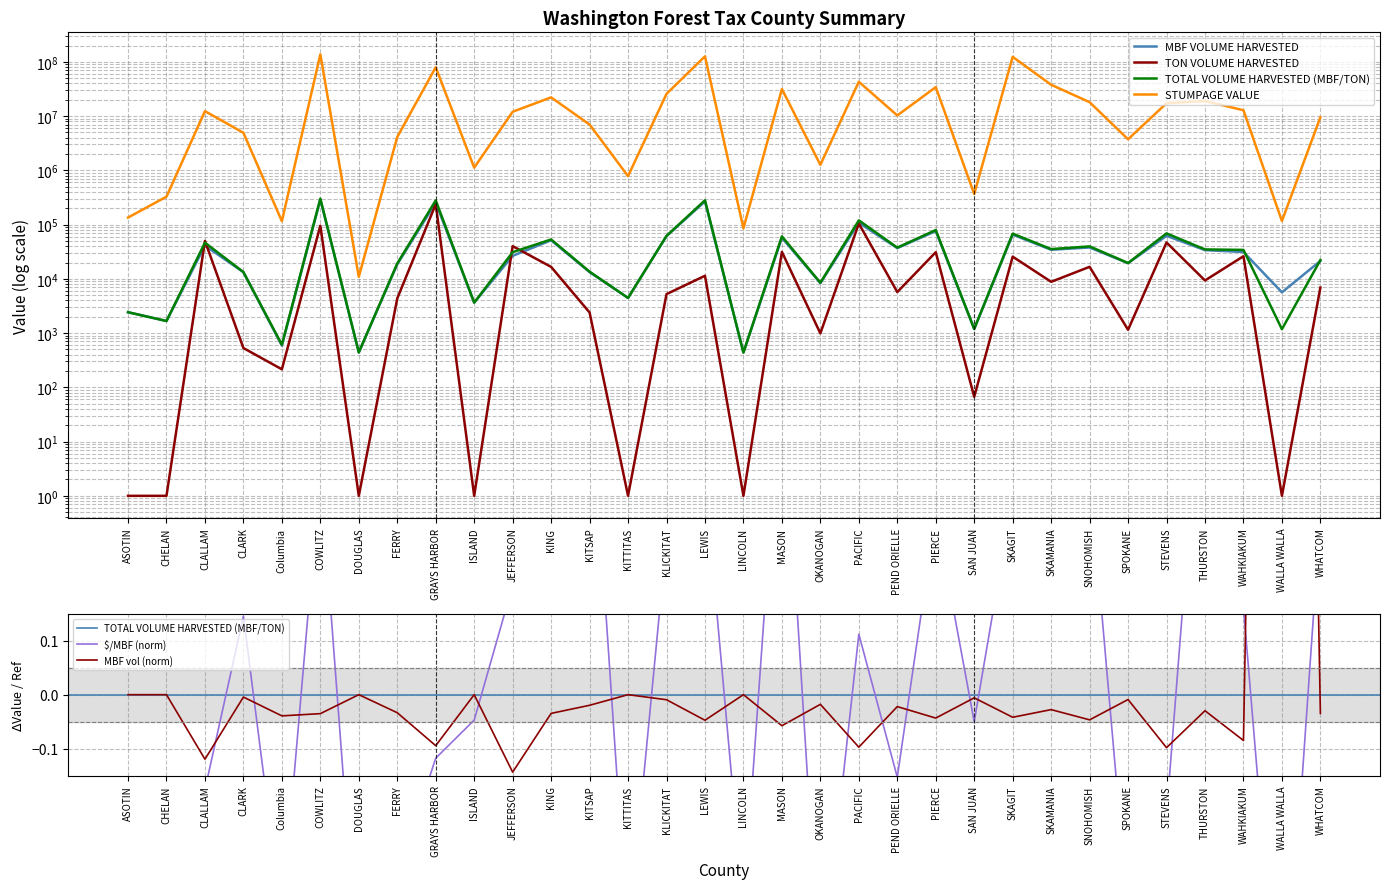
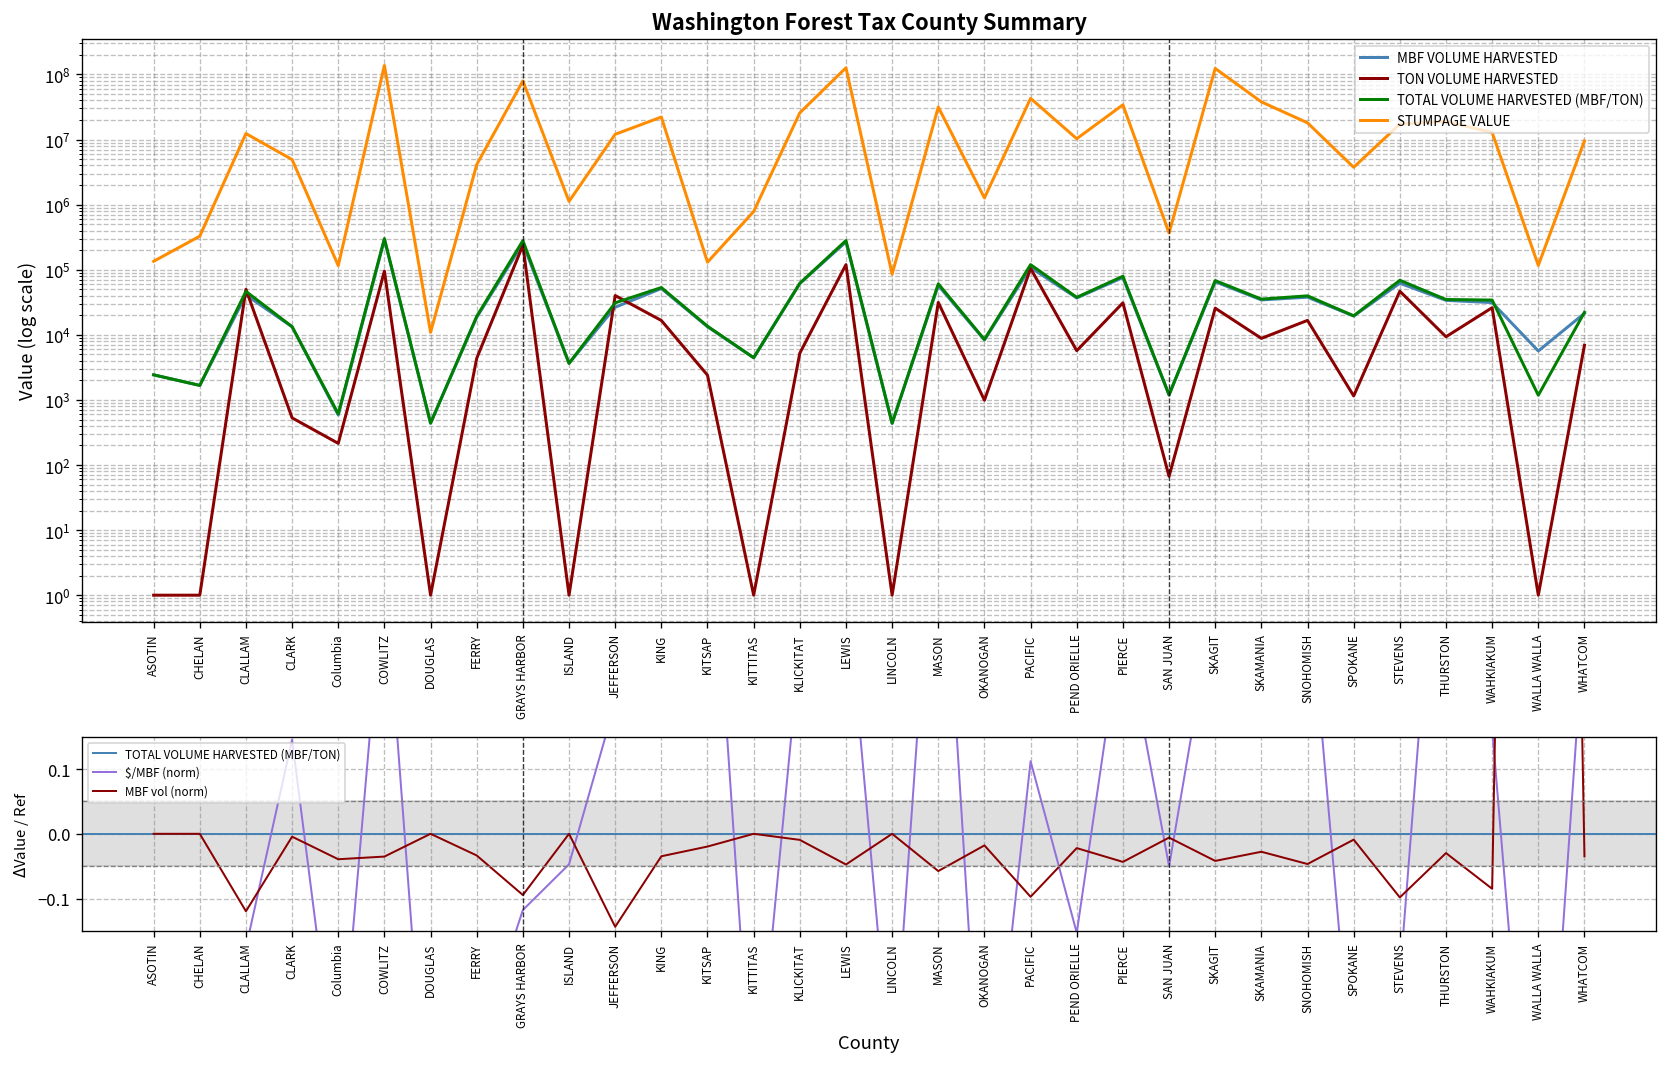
  {
    "Washington Forest Tax County Summary": {
      "MBF VOLUME HARVESTED": {
        "CLALLAM": 40000,
        "JEFFERSON": 30000,
        "WALLA WALLA": 6000
      },
      "TON VOLUME HARVESTED": {
        "ASOTIN": 1,
        "CHELAN": 1,
        "CLARK": 500,
        "Columbia": 220,
        "COWLITZ": 100000,
        "DOUGLAS": 1,
        "FERRY": 4000,
        "ISLAND": 1,
        "JEFFERSON": 40000,
        "KING": 17000,
        "KITSAP": 2000,
        "KITTITAS": 1,
        "KLICKITAT": 5000,
-       "LEWIS": 11000,
+       "LEWIS": 120000,
        "LINCOLN": 1,
        "MASON": 30000,
        "OKANOGAN": 1000,
        "PEND ORIELLE": 6000,
        "PIERCE": 30000,
        "SAN JUAN": 70,
        "SKAGIT": 30000,
        "SKAMANIA": 9000,
        "SNOHOMISH": 17000,
        "SPOKANE": 1200,
        "STEVENS": 50000,
        "THURSTON": 9000,
        "WAHKIAKUM": 30000,
        "WALLA WALLA": 1,
        "WHATCOM": 7000
      },
      "STUMPAGE VALUE": {
        "ASOTIN": 130000,
        "CHELAN": 300000,
        "CLALLAM": 12000000,
        "CLARK": 5000000,
        "Columbia": 120000,
        "COWLITZ": 140000000,
        "DOUGLAS": 11000,
        "FERRY": 4000000,
        "GRAYS HARBOR": 80000000,
        "ISLAND": 1100000,
        "JEFFERSON": 12000000,
        "KING": 22000000,
-       "KITSAP": 7000000,
+       "KITSAP": 130000,
        "KITTITAS": 800000,
        "KLICKITAT": 30000000,
        "LEWIS": 130000000,
        "LINCOLN": 90000,
        "MASON": 30000000,
        "OKANOGAN": 1300000,
        "PACIFIC": 40000000,
        "PEND ORIELLE": 10000000,
        "PIERCE": 30000000,
        "SAN JUAN": 400000,
        "SKAGIT": 120000000,
        "SKAMANIA": 40000000,
        "SNOHOMISH": 18000000,
        "SPOKANE": 4000000,
        "WAHKIAKUM": 13000000,
        "WALLA WALLA": 120000,
        "WHATCOM": 10000000
      }
    }
  }
